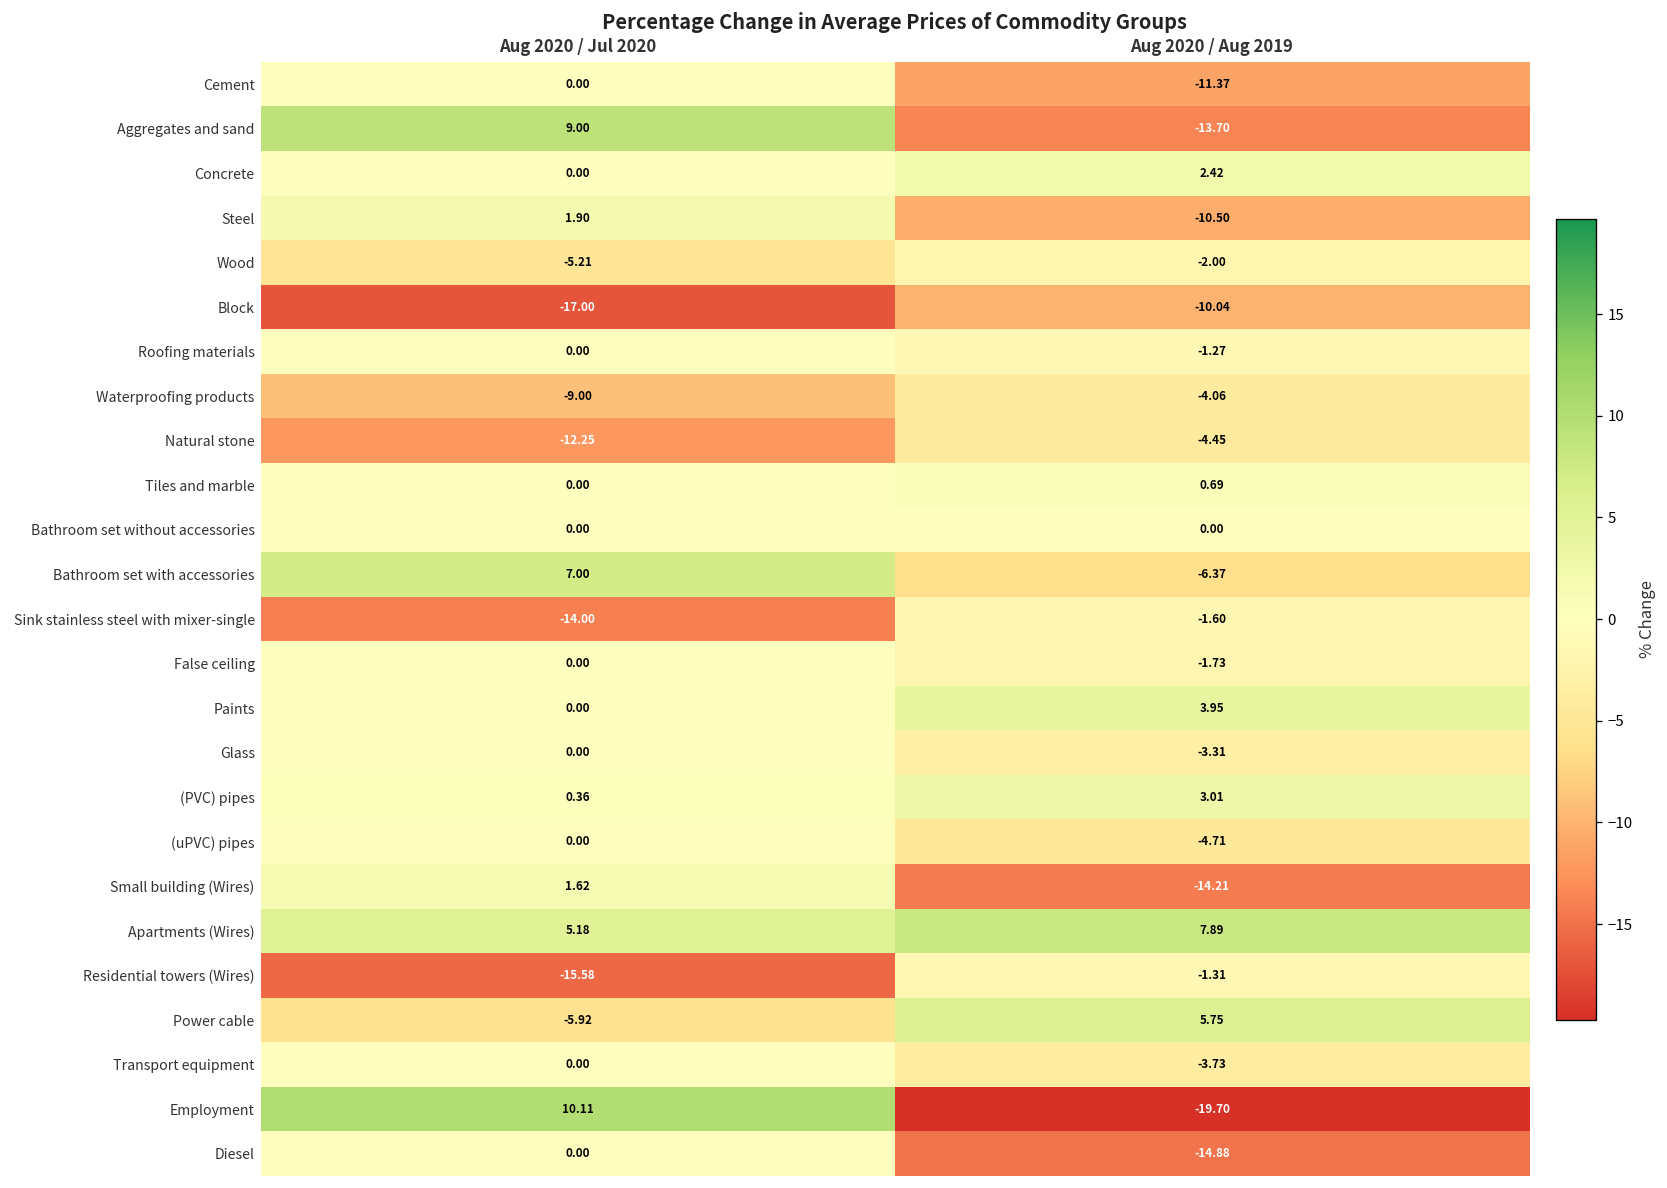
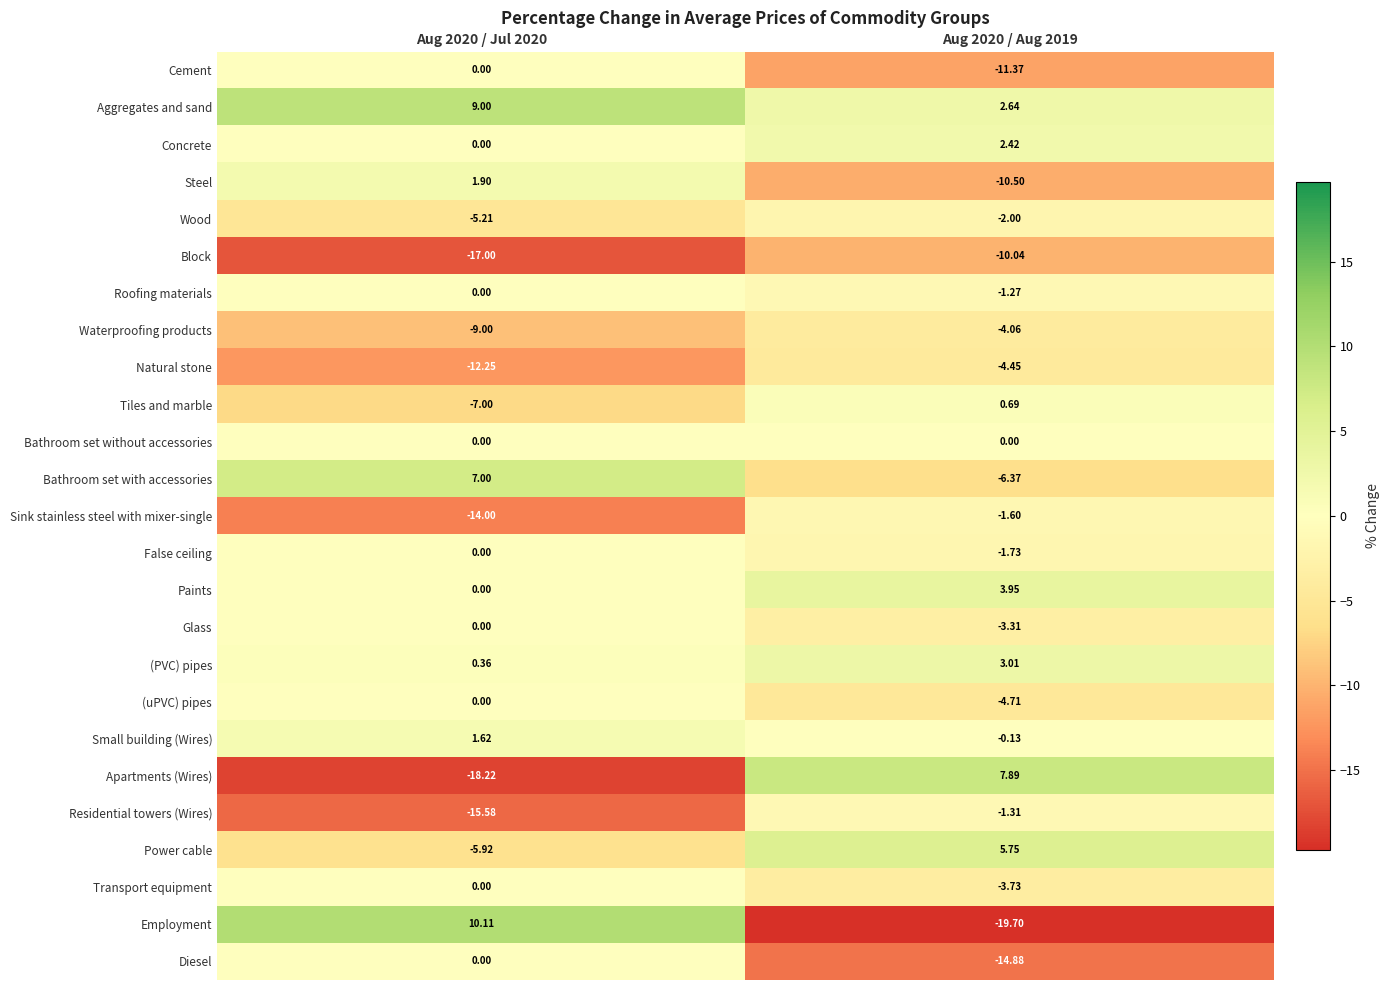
  {
    "Cement": {
      "Aug 2020 / Jul 2020": 0.00,
      "Aug 2020 / Aug 2019": -11.37
    },
    "Aggregates and sand": {
      "Aug 2020 / Jul 2020": 9.00,
-     "Aug 2020 / Aug 2019": -13.70
+     "Aug 2020 / Aug 2019": 2.64
    },
    "Concrete": {
      "Aug 2020 / Jul 2020": 0.00,
      "Aug 2020 / Aug 2019": 2.42
    },
    "Steel": {
      "Aug 2020 / Jul 2020": 1.90,
      "Aug 2020 / Aug 2019": -10.50
    },
    "Wood": {
      "Aug 2020 / Jul 2020": -5.21,
      "Aug 2020 / Aug 2019": -2.00
    },
    "Block": {
      "Aug 2020 / Jul 2020": -17.00,
      "Aug 2020 / Aug 2019": -10.04
    },
    "Roofing materials": {
      "Aug 2020 / Jul 2020": 0.00,
      "Aug 2020 / Aug 2019": -1.27
    },
    "Waterproofing products": {
      "Aug 2020 / Jul 2020": -9.00,
      "Aug 2020 / Aug 2019": -4.06
    },
    "Natural stone": {
      "Aug 2020 / Jul 2020": -12.25,
      "Aug 2020 / Aug 2019": -4.45
    },
    "Tiles and marble": {
-     "Aug 2020 / Jul 2020": 0.00,
+     "Aug 2020 / Jul 2020": -7.00,
      "Aug 2020 / Aug 2019": 0.69
    },
    "Bathroom set without accessories": {
      "Aug 2020 / Jul 2020": 0.00,
      "Aug 2020 / Aug 2019": 0.00
    },
    "Bathroom set with accessories": {
      "Aug 2020 / Jul 2020": 7.00,
      "Aug 2020 / Aug 2019": -6.37
    },
    "Sink stainless steel with mixer-single": {
      "Aug 2020 / Jul 2020": -14.00,
      "Aug 2020 / Aug 2019": -1.60
    },
    "False ceiling": {
      "Aug 2020 / Jul 2020": 0.00,
      "Aug 2020 / Aug 2019": -1.73
    },
    "Paints": {
      "Aug 2020 / Jul 2020": 0.00,
      "Aug 2020 / Aug 2019": 3.95
    },
    "Glass": {
      "Aug 2020 / Jul 2020": 0.00,
      "Aug 2020 / Aug 2019": -3.31
    },
    "(PVC) pipes": {
      "Aug 2020 / Jul 2020": 0.36,
      "Aug 2020 / Aug 2019": 3.01
    },
    "(uPVC) pipes": {
      "Aug 2020 / Jul 2020": 0.00,
      "Aug 2020 / Aug 2019": -4.71
    },
    "Small building (Wires)": {
      "Aug 2020 / Jul 2020": 1.62,
-     "Aug 2020 / Aug 2019": -14.21
+     "Aug 2020 / Aug 2019": -0.13
    },
    "Apartments (Wires)": {
-     "Aug 2020 / Jul 2020": 5.18,
+     "Aug 2020 / Jul 2020": -18.22,
      "Aug 2020 / Aug 2019": 7.89
    },
    "Residential towers (Wires)": {
      "Aug 2020 / Jul 2020": -15.58,
      "Aug 2020 / Aug 2019": -1.31
    },
    "Power cable": {
      "Aug 2020 / Jul 2020": -5.92,
      "Aug 2020 / Aug 2019": 5.75
    },
    "Transport equipment": {
      "Aug 2020 / Jul 2020": 0.00,
      "Aug 2020 / Aug 2019": -3.73
    },
    "Employment": {
      "Aug 2020 / Jul 2020": 10.11,
      "Aug 2020 / Aug 2019": -19.70
    },
    "Diesel": {
      "Aug 2020 / Jul 2020": 0.00,
      "Aug 2020 / Aug 2019": -14.88
    }
  }
